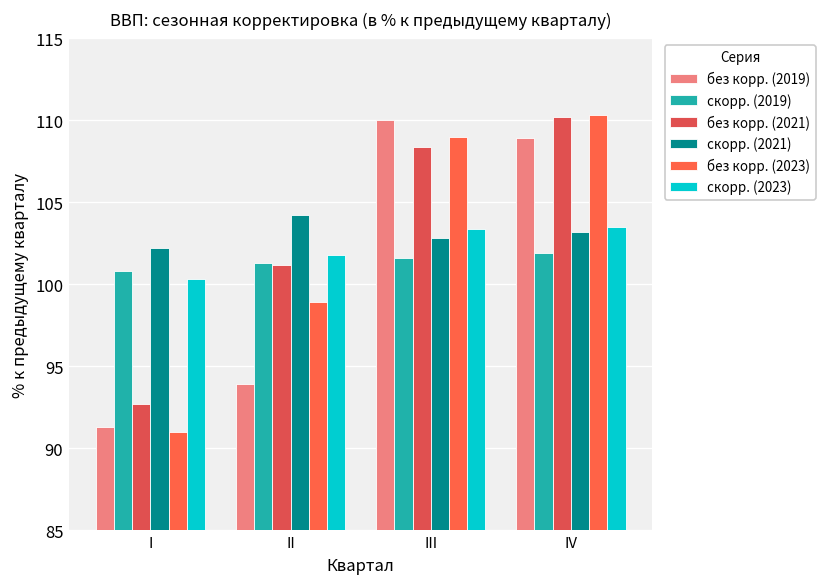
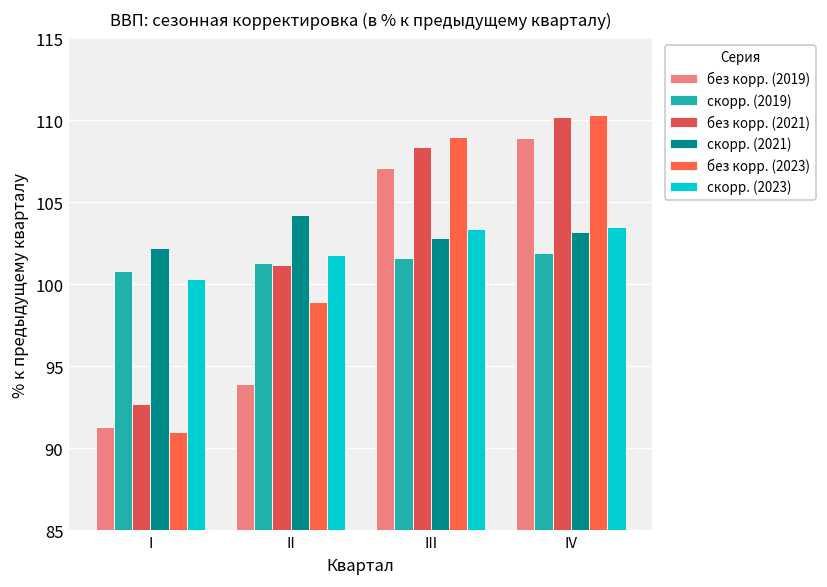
  {
    "без корр. (2019)": {
      "I": 91.3,
      "II": 93.9,
-     "III": 110.0,
+     "III": 107.1,
      "IV": 108.9
    }
  }
